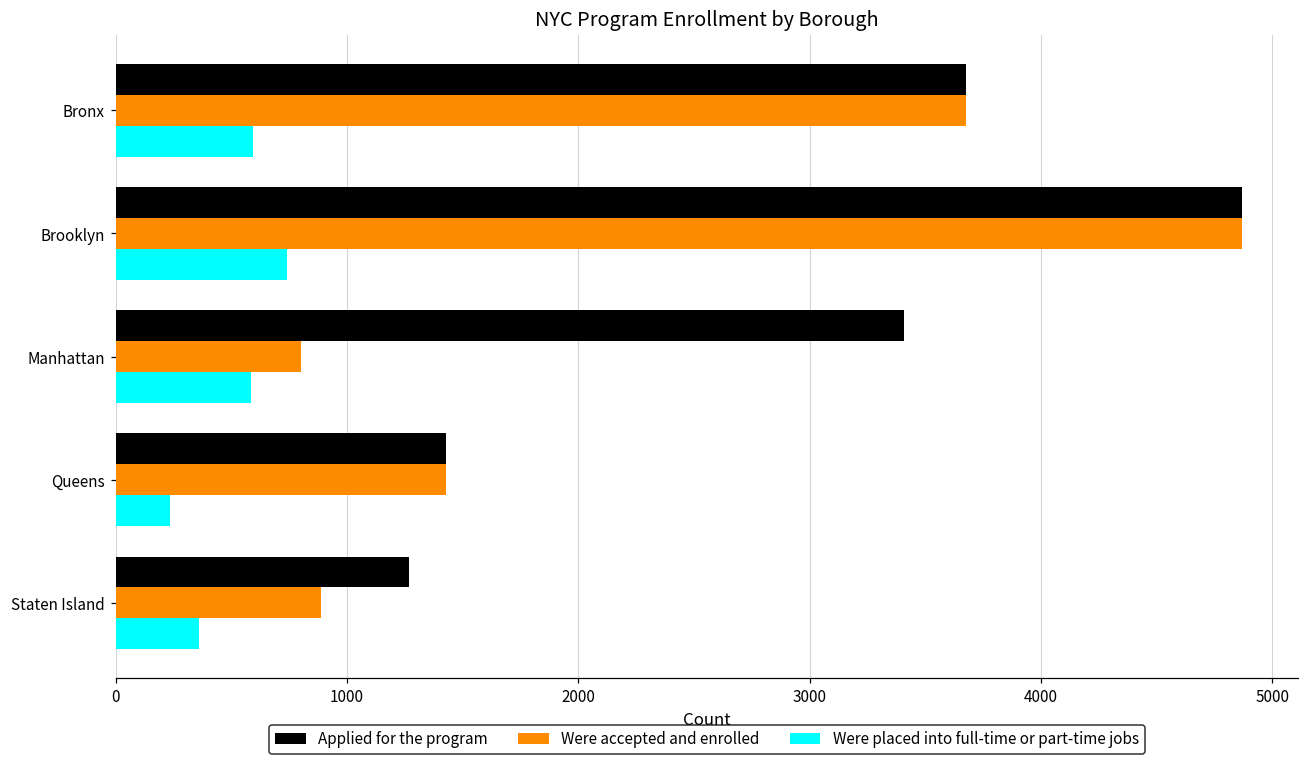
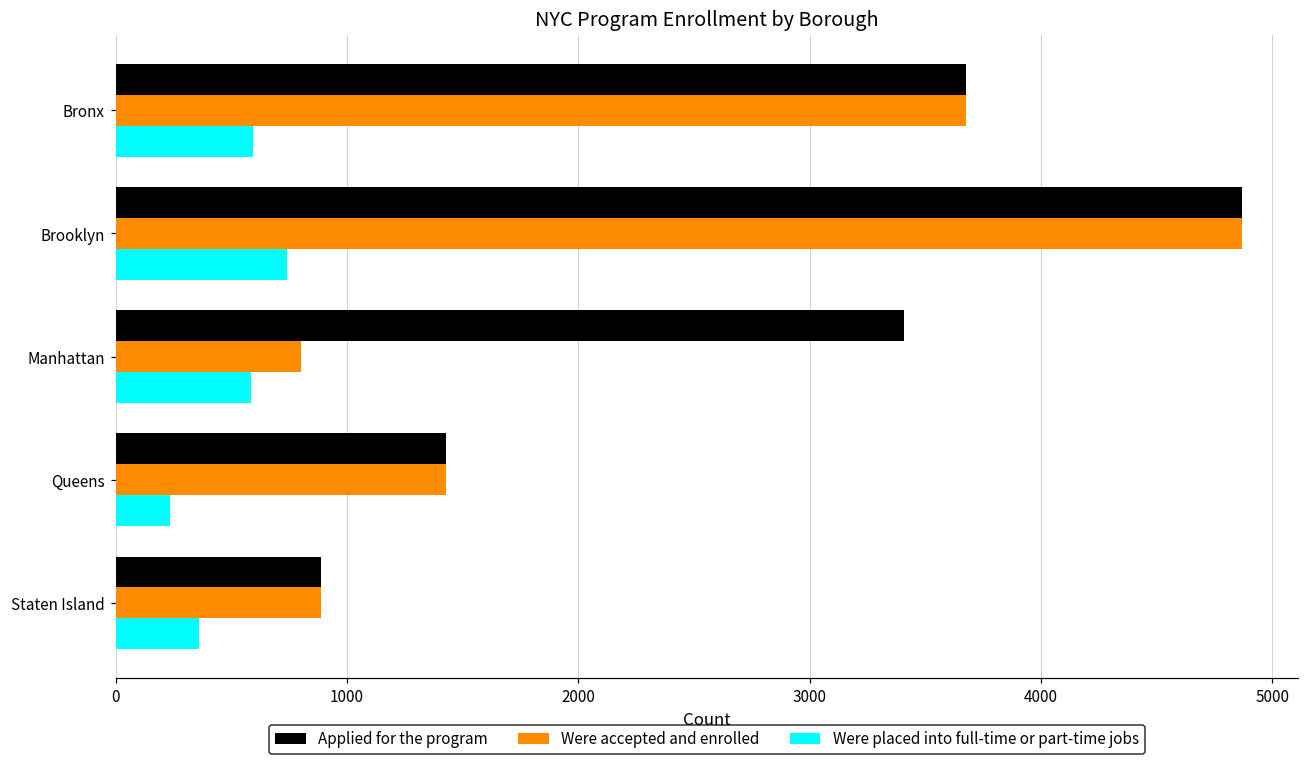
  {
    "Applied for the program": {
      "Bronx": 3680,
      "Brooklyn": 4870,
      "Manhattan": 3410,
      "Queens": 1430,
-     "Staten Island": 1270
+     "Staten Island": 890
    },
    "Were accepted and enrolled": {
      "Bronx": 3680,
      "Brooklyn": 4870,
      "Manhattan": 800,
      "Queens": 1430,
      "Staten Island": 890
    },
    "Were placed into full-time or part-time jobs": {
      "Bronx": 600,
      "Brooklyn": 740,
      "Manhattan": 590,
      "Queens": 240,
      "Staten Island": 360
    }
  }
